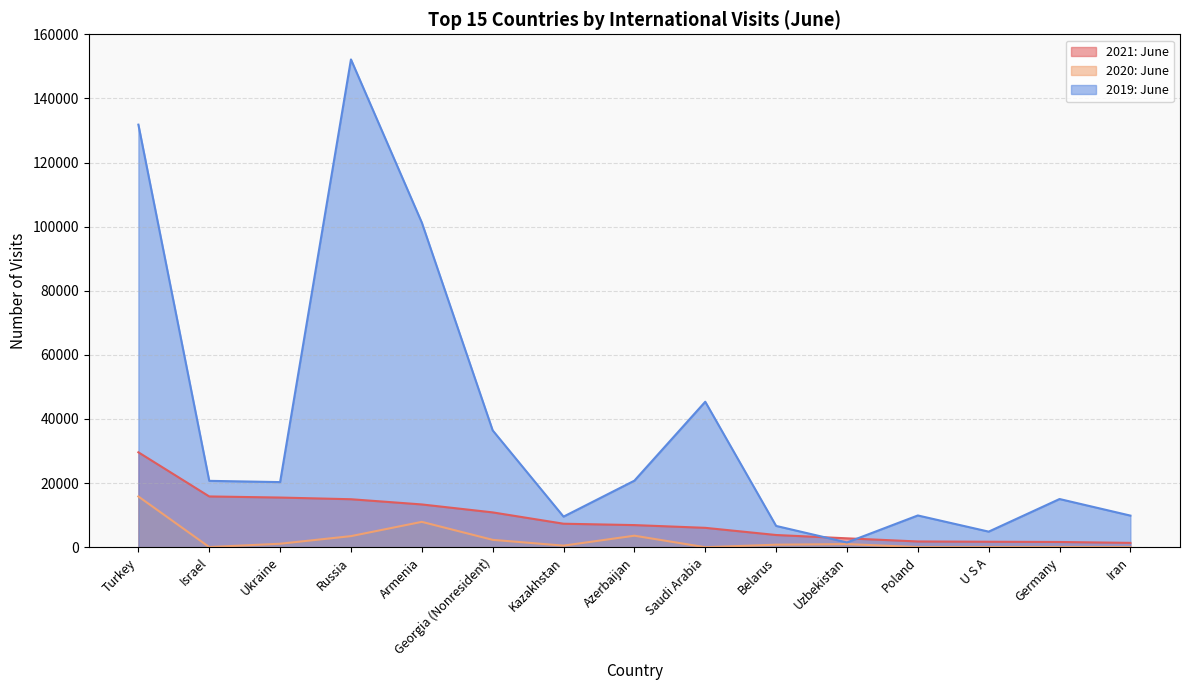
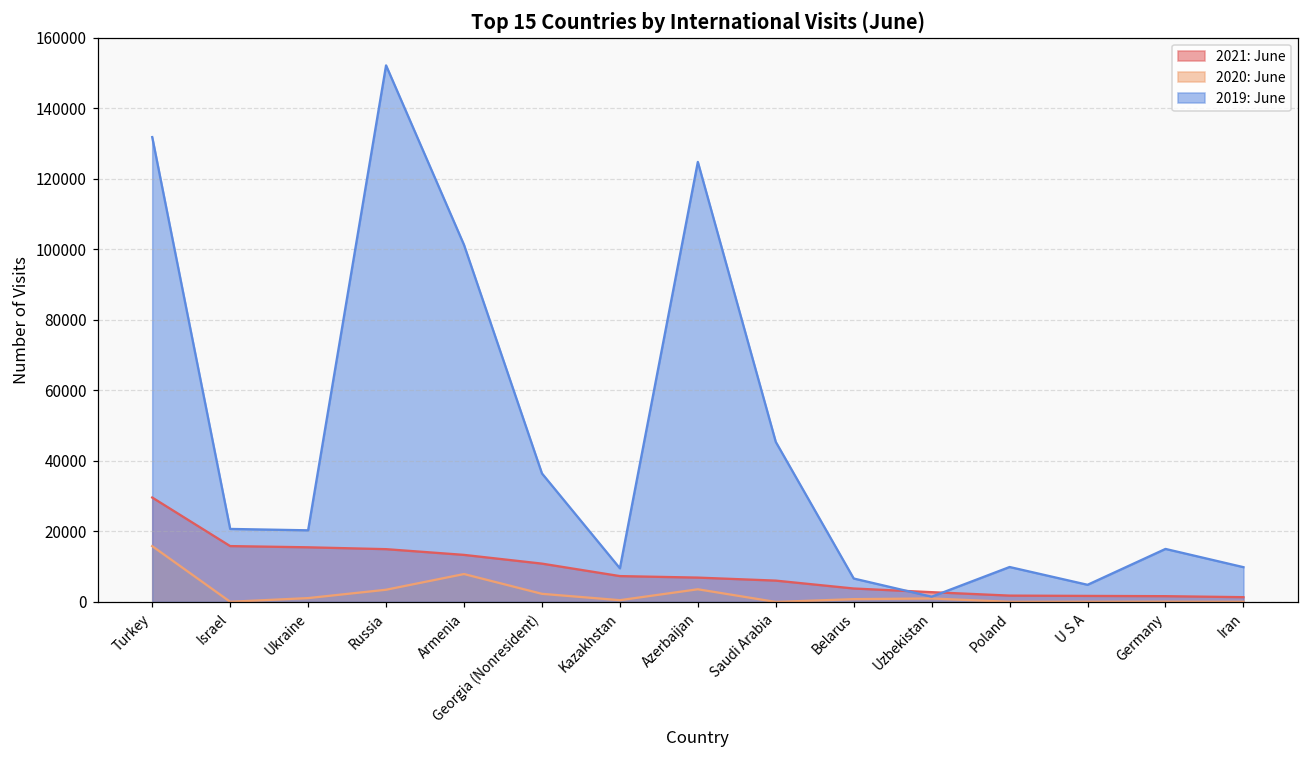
  {
    "2019: June": {
      "Turkey": 132000,
      "Israel": 21000,
      "Ukraine": 20000,
      "Russia": 152000,
      "Armenia": 101000,
      "Georgia (Nonresident)": 36000,
      "Kazakhstan": 10000,
-     "Azerbaijan": 21000,
+     "Azerbaijan": 125000,
      "Saudi Arabia": 45000,
      "Belarus": 7000,
      "Poland": 10000,
      "U S A": 5000,
      "Germany": 15000,
      "Iran": 10000
    }
  }
